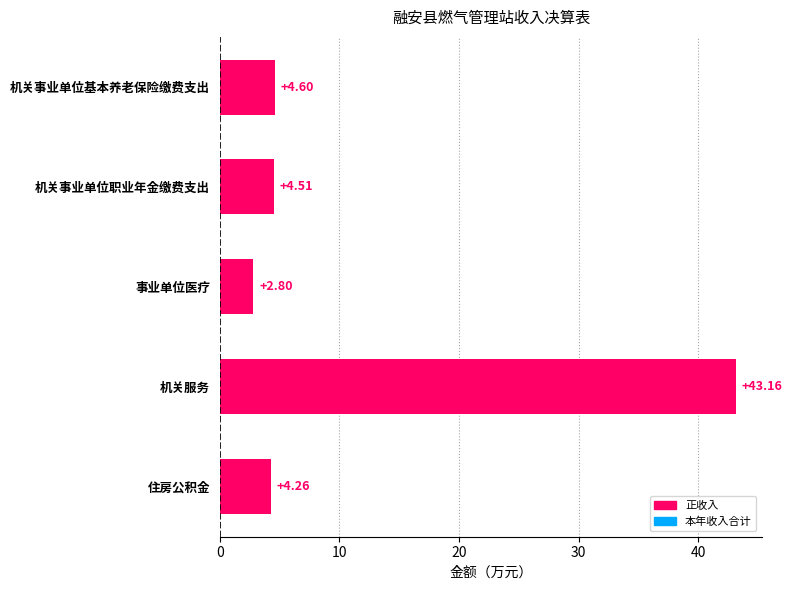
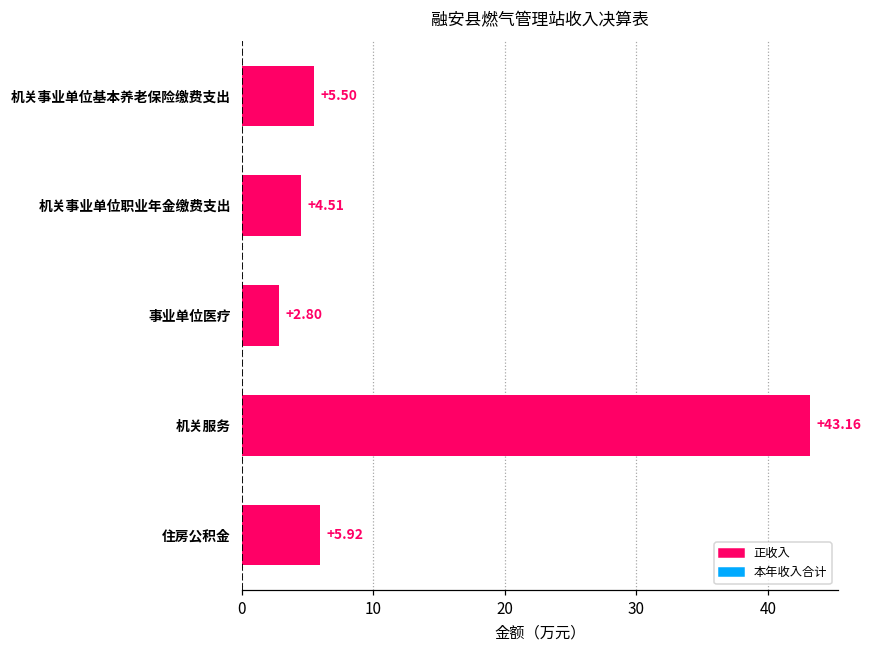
  {
-   "机关事业单位基本养老保险缴费支出": "+4.60",
+   "机关事业单位基本养老保险缴费支出": "+5.50",
    "机关事业单位职业年金缴费支出": "+4.51",
    "事业单位医疗": "+2.80",
    "机关服务": "+43.16",
-   "住房公积金": "+4.26"
+   "住房公积金": "+5.92"
  }
